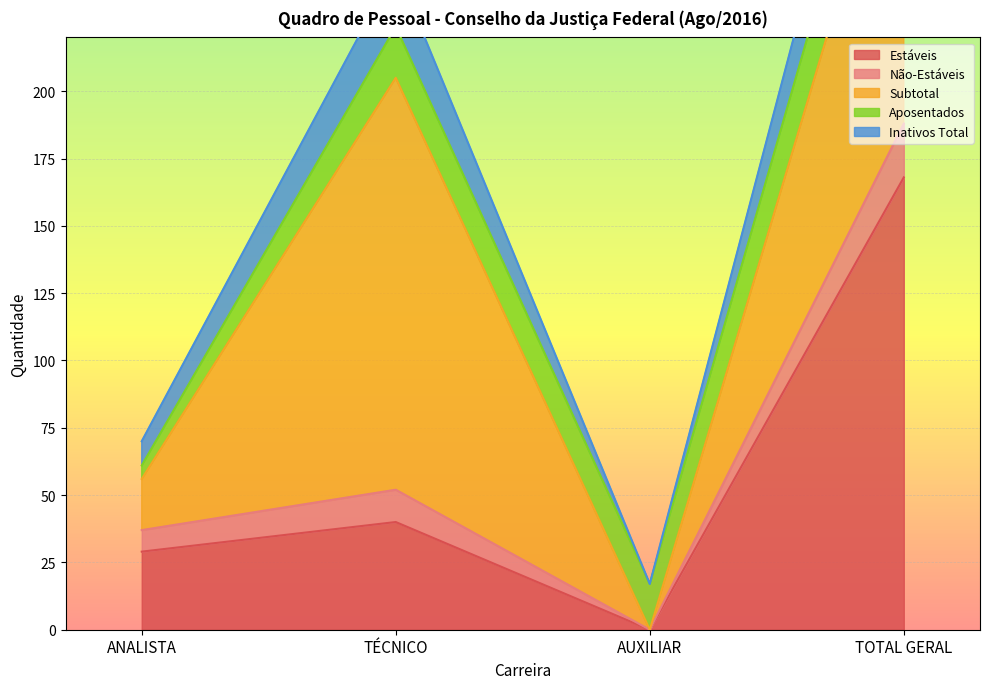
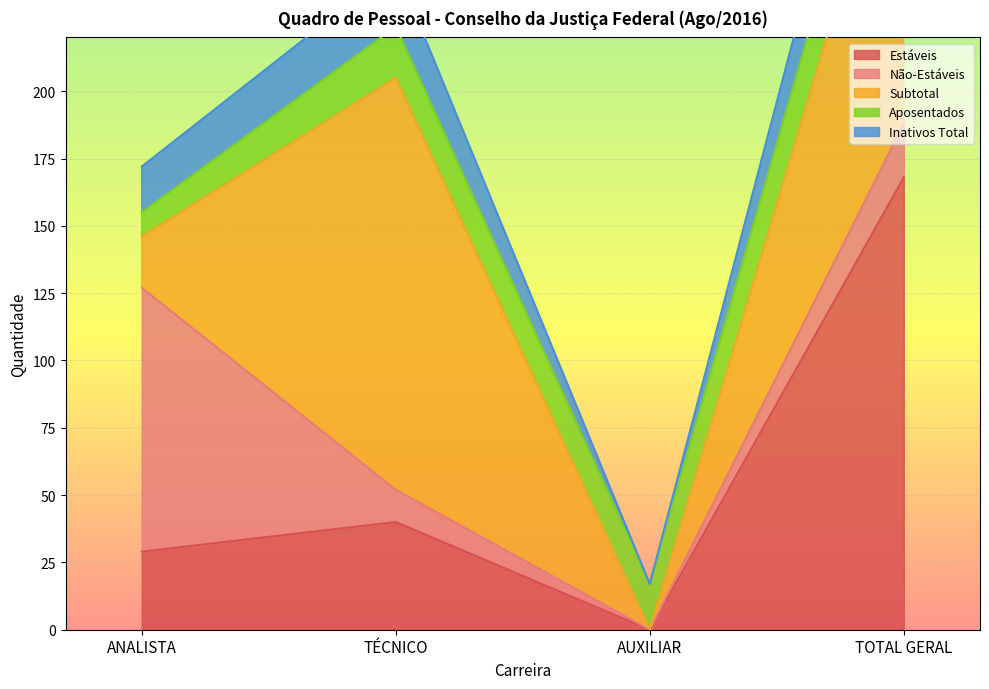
  {
    "Estáveis": {
      "ANALISTA": 29,
      "TÉCNICO": 40,
      "TOTAL GERAL": 168
    },
    "Não-Estáveis": {
-     "ANALISTA": 8,
+     "ANALISTA": 98,
      "TÉCNICO": 12
    },
    "Subtotal": {
      "ANALISTA": 19,
      "TÉCNICO": 153
    },
    "Aposentados": {
-     "ANALISTA": 5
+     "ANALISTA": 9
    },
    "Inativos Total": {
-     "ANALISTA": 9
+     "ANALISTA": 17
    }
  }
